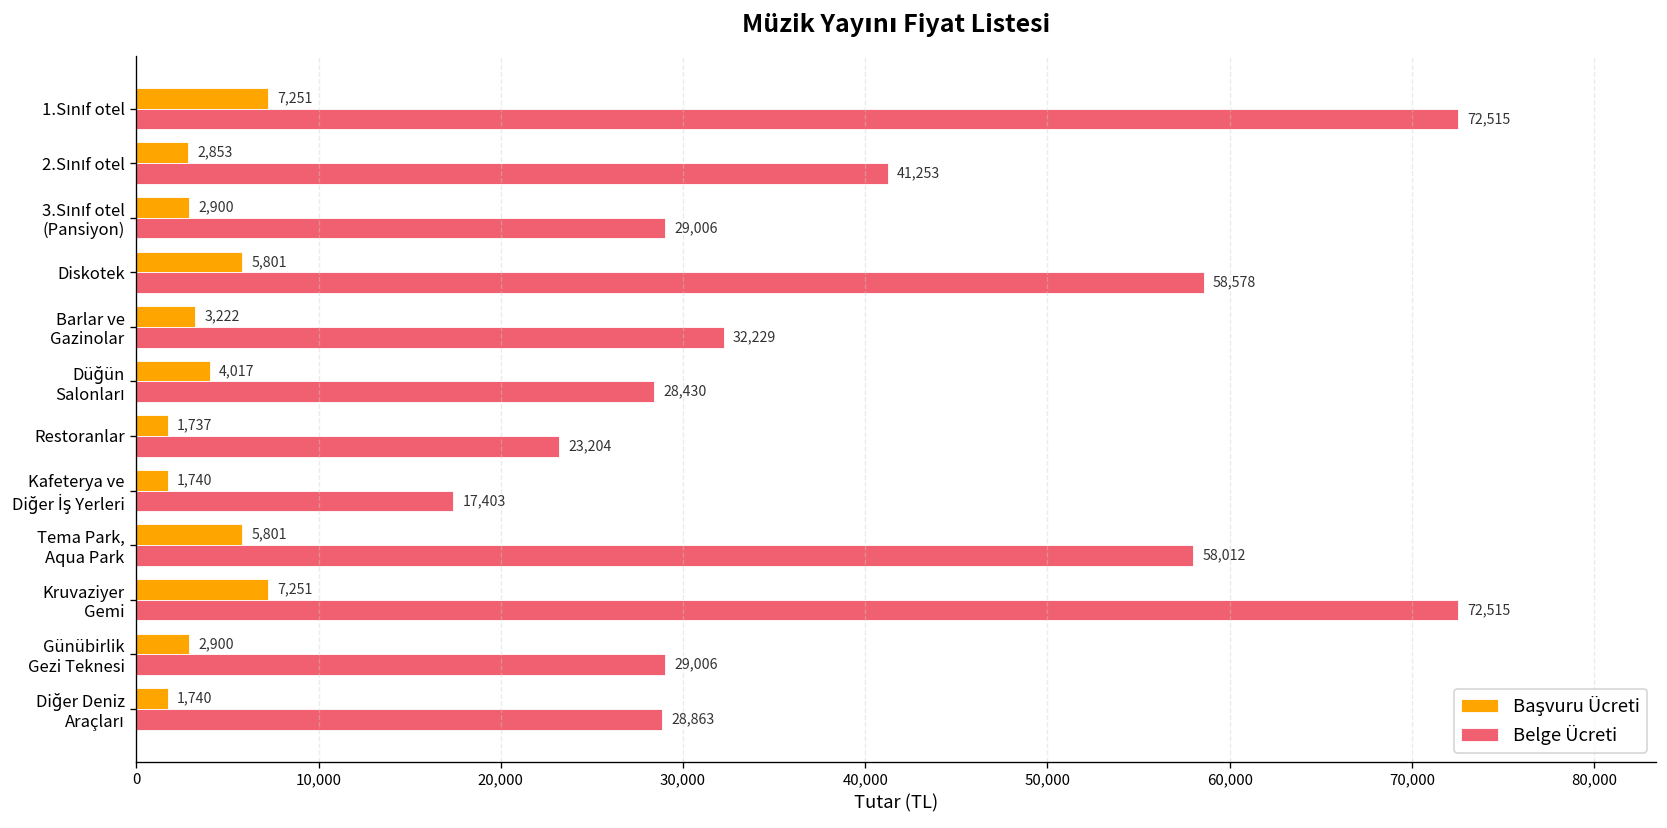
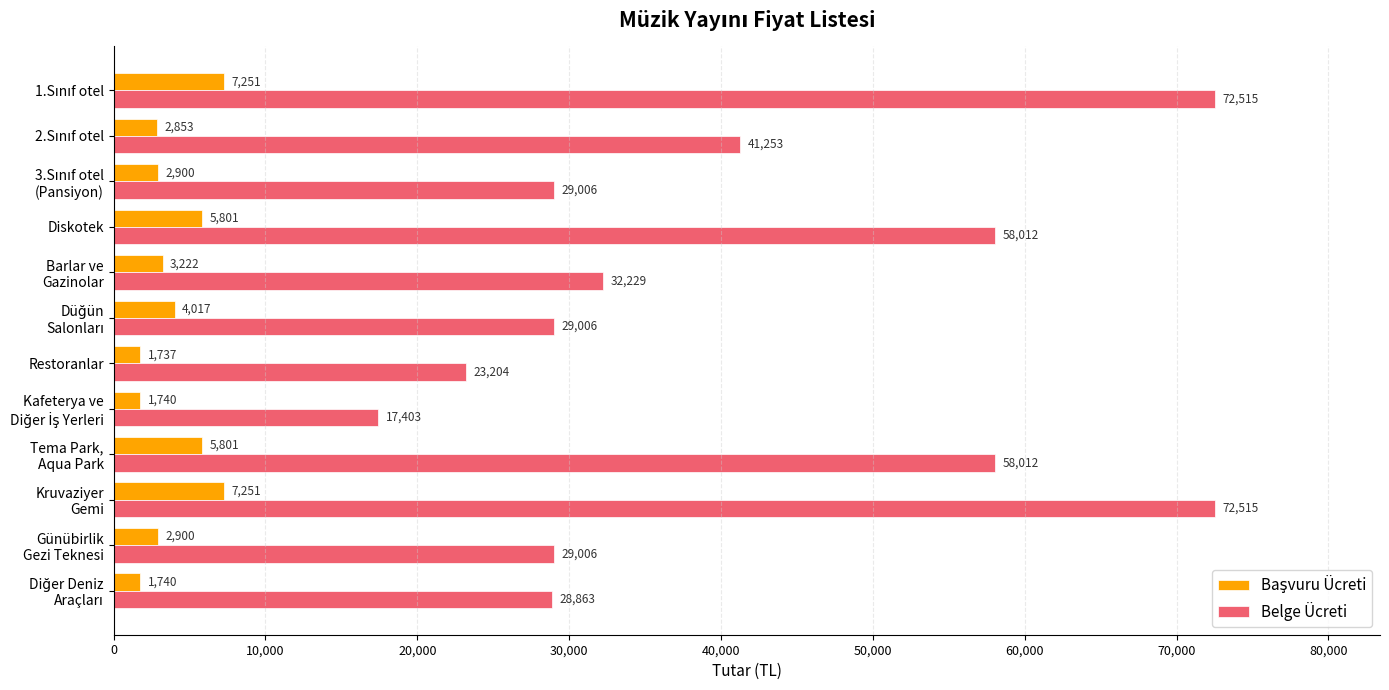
  {
    "Başvuru Ücreti": {
      "1.Sınıf otel": "7,251",
      "2.Sınıf otel": "2,853",
      "3.Sınıf otel (Pansiyon)": "2,900",
      "Diskotek": "5,801",
      "Barlar ve Gazinolar": "3,222",
      "Düğün Salonları": "4,017",
      "Restoranlar": "1,737",
      "Kafeterya ve Diğer İş Yerleri": "1,740",
      "Tema Park, Aqua Park": "5,801",
      "Kruvaziyer Gemi": "7,251",
      "Günübirlik Gezi Teknesi": "2,900",
      "Diğer Deniz Araçları": "1,740"
    },
    "Belge Ücreti": {
      "1.Sınıf otel": "72,515",
      "2.Sınıf otel": "41,253",
      "3.Sınıf otel (Pansiyon)": "29,006",
-     "Diskotek": "58,578",
+     "Diskotek": "58,012",
      "Barlar ve Gazinolar": "32,229",
-     "Düğün Salonları": "28,430",
+     "Düğün Salonları": "29,006",
      "Restoranlar": "23,204",
      "Kafeterya ve Diğer İş Yerleri": "17,403",
      "Tema Park, Aqua Park": "58,012",
      "Kruvaziyer Gemi": "72,515",
      "Günübirlik Gezi Teknesi": "29,006",
      "Diğer Deniz Araçları": "28,863"
    }
  }
